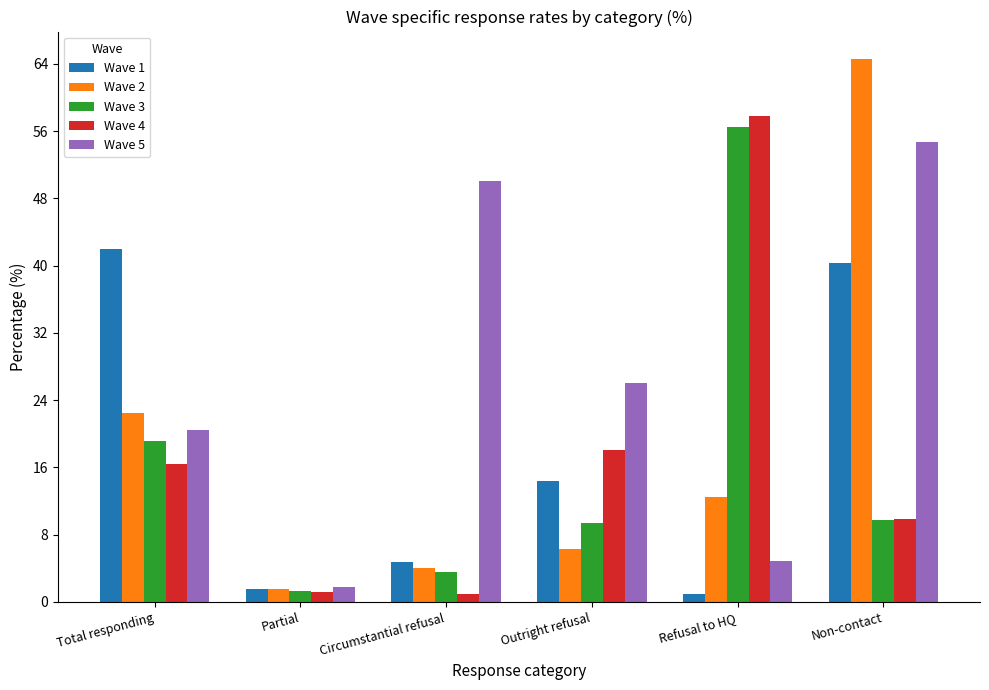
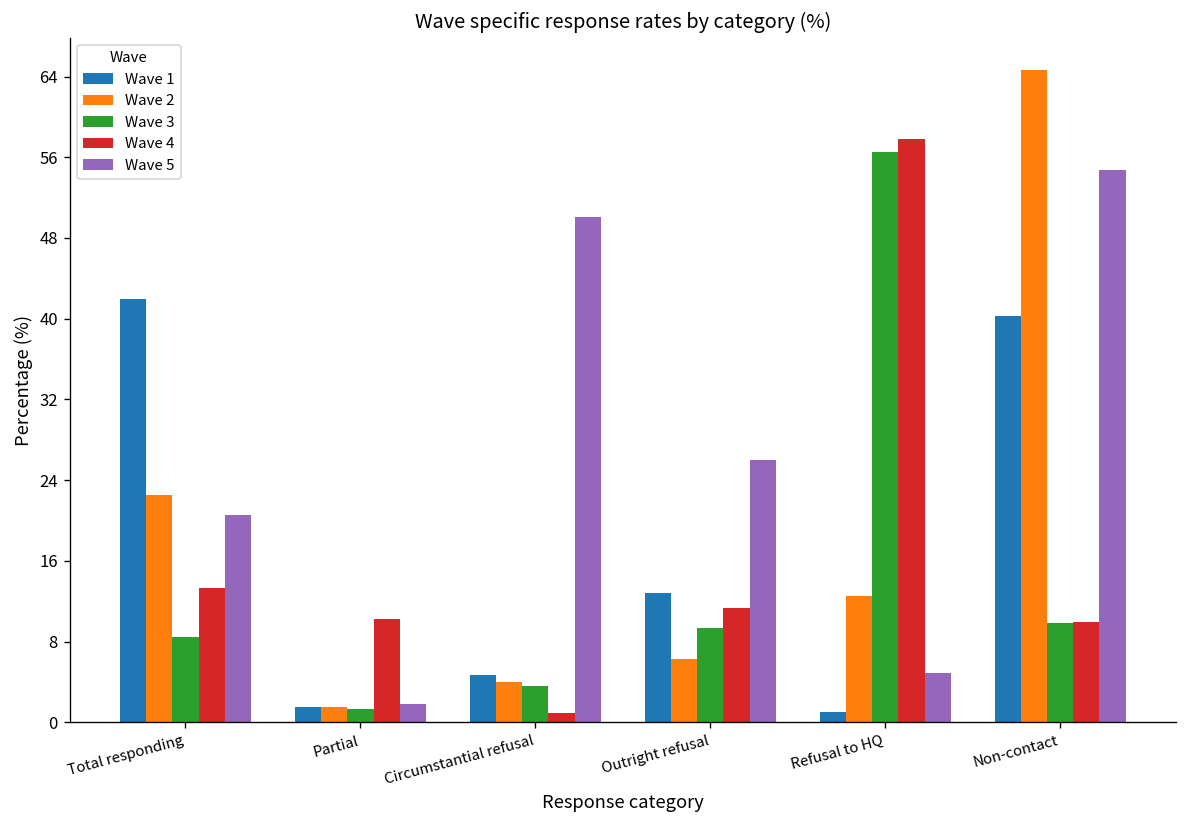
  {
    "Wave 1": {
      "Total responding": 42,
      "Partial": 2,
      "Circumstantial refusal": 5,
-     "Outright refusal": 14,
+     "Outright refusal": 13,
      "Refusal to HQ": 1,
      "Non-contact": 40
    },
    "Wave 2": {
      "Total responding": 23,
      "Partial": 2,
      "Circumstantial refusal": 4,
      "Outright refusal": 6,
      "Refusal to HQ": 13,
      "Non-contact": 65
    },
    "Wave 3": {
-     "Total responding": 19,
+     "Total responding": 9,
      "Partial": 1,
      "Circumstantial refusal": 4,
      "Outright refusal": 9,
      "Refusal to HQ": 57,
      "Non-contact": 10
    },
    "Wave 4": {
-     "Total responding": 16,
-     "Partial": 1,
+     "Total responding": 13,
+     "Partial": 10,
      "Circumstantial refusal": 1,
-     "Outright refusal": 18,
+     "Outright refusal": 11,
      "Refusal to HQ": 58,
      "Non-contact": 10
    },
    "Wave 5": {
      "Total responding": 21,
      "Partial": 2,
      "Circumstantial refusal": 50,
      "Outright refusal": 26,
      "Refusal to HQ": 5,
      "Non-contact": 55
    }
  }
